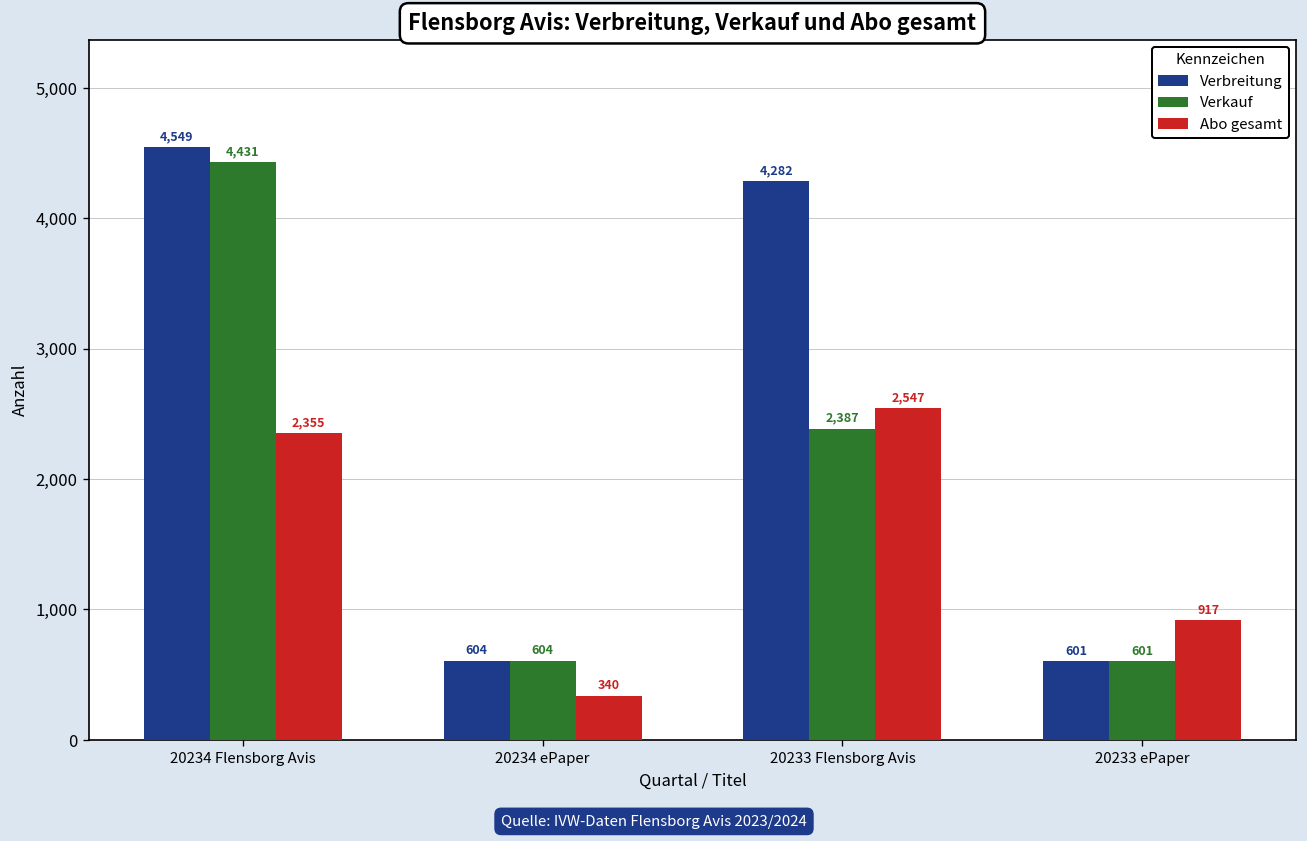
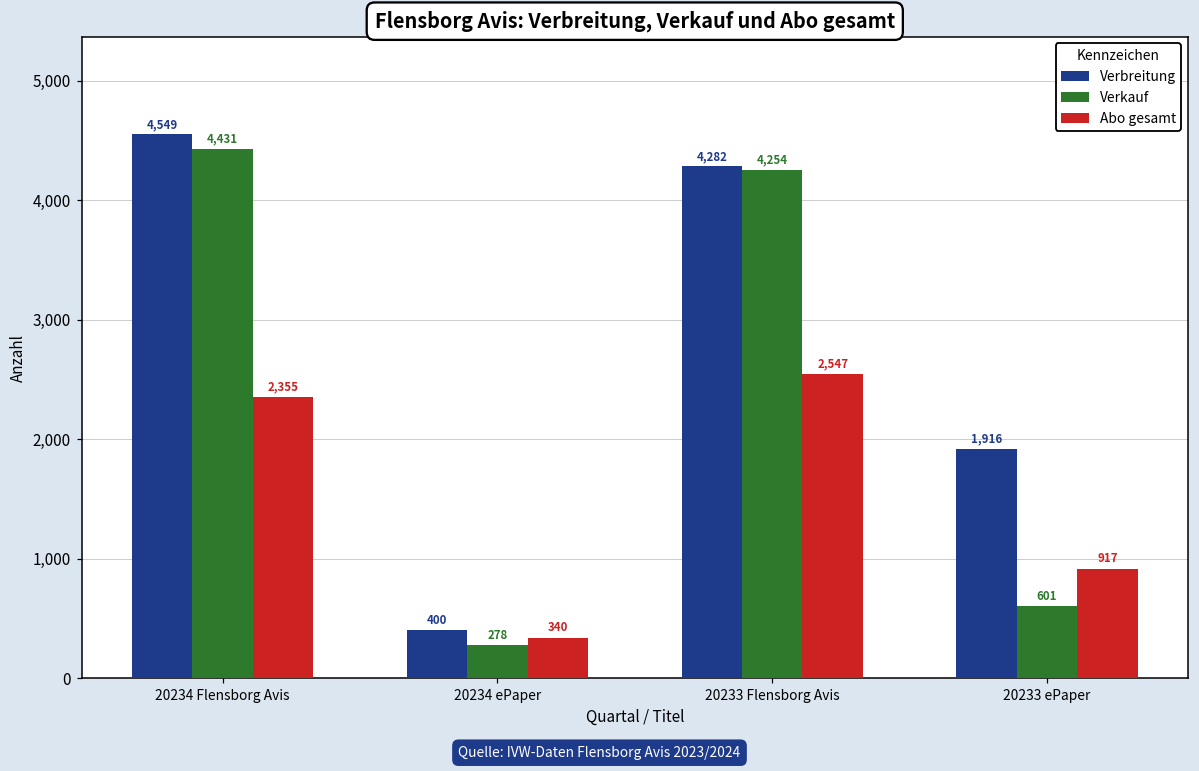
  {
    "Verbreitung": {
      "20234 Flensborg Avis": "4,549",
-     "20234 ePaper": "604",
+     "20234 ePaper": "400",
      "20233 Flensborg Avis": "4,282",
-     "20233 ePaper": "601"
+     "20233 ePaper": "1,916"
    },
    "Verkauf": {
      "20234 Flensborg Avis": "4,431",
-     "20234 ePaper": "604",
-     "20233 Flensborg Avis": "2,387",
+     "20234 ePaper": "278",
+     "20233 Flensborg Avis": "4,254",
      "20233 ePaper": "601"
    },
    "Abo gesamt": {
      "20234 Flensborg Avis": "2,355",
      "20234 ePaper": "340",
      "20233 Flensborg Avis": "2,547",
      "20233 ePaper": "917"
    }
  }
